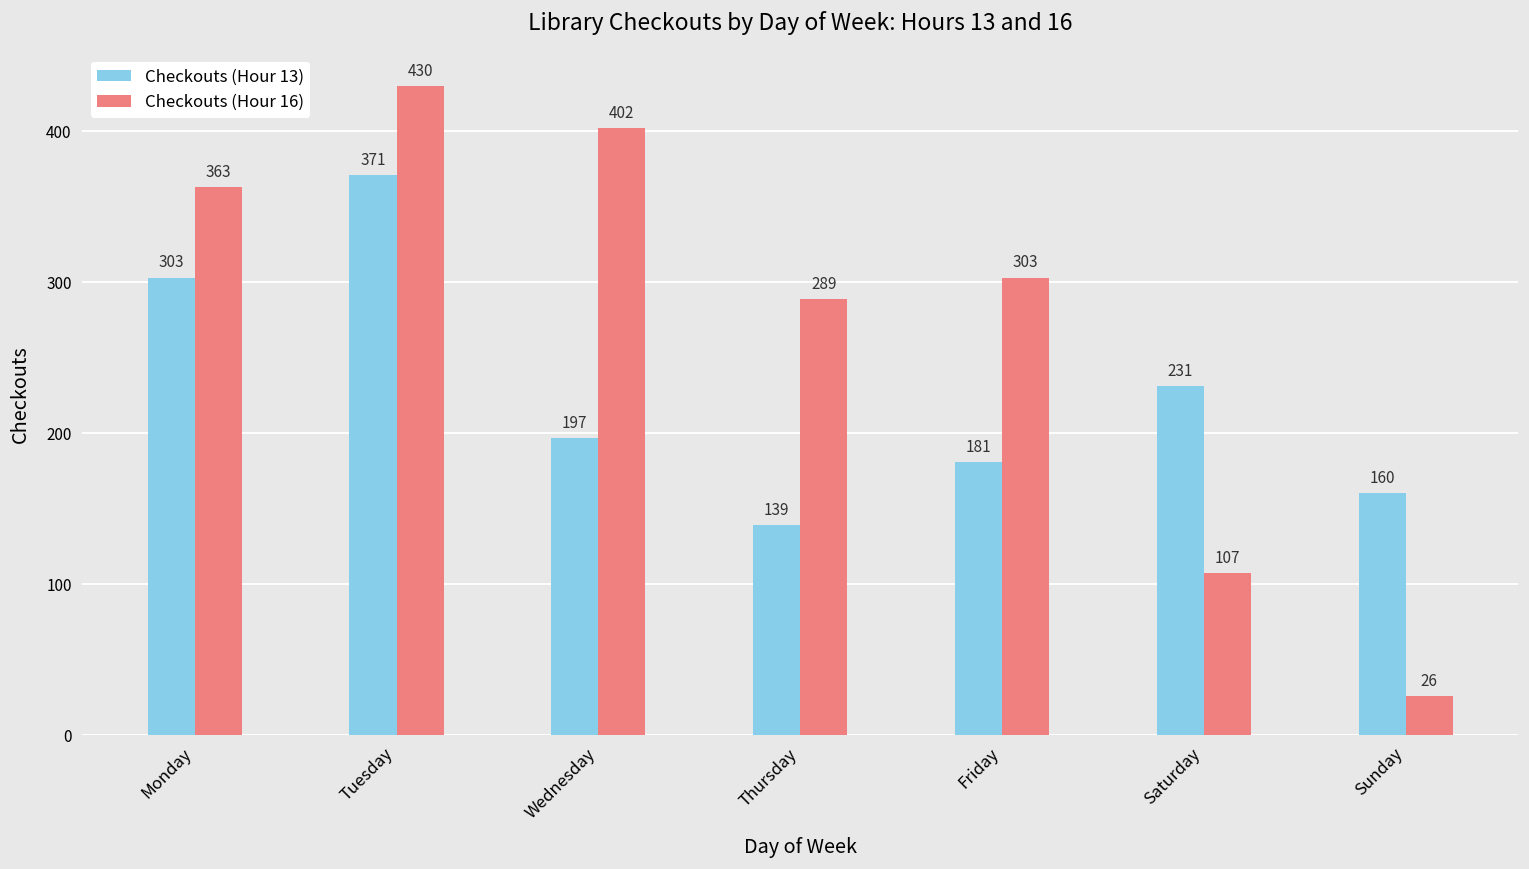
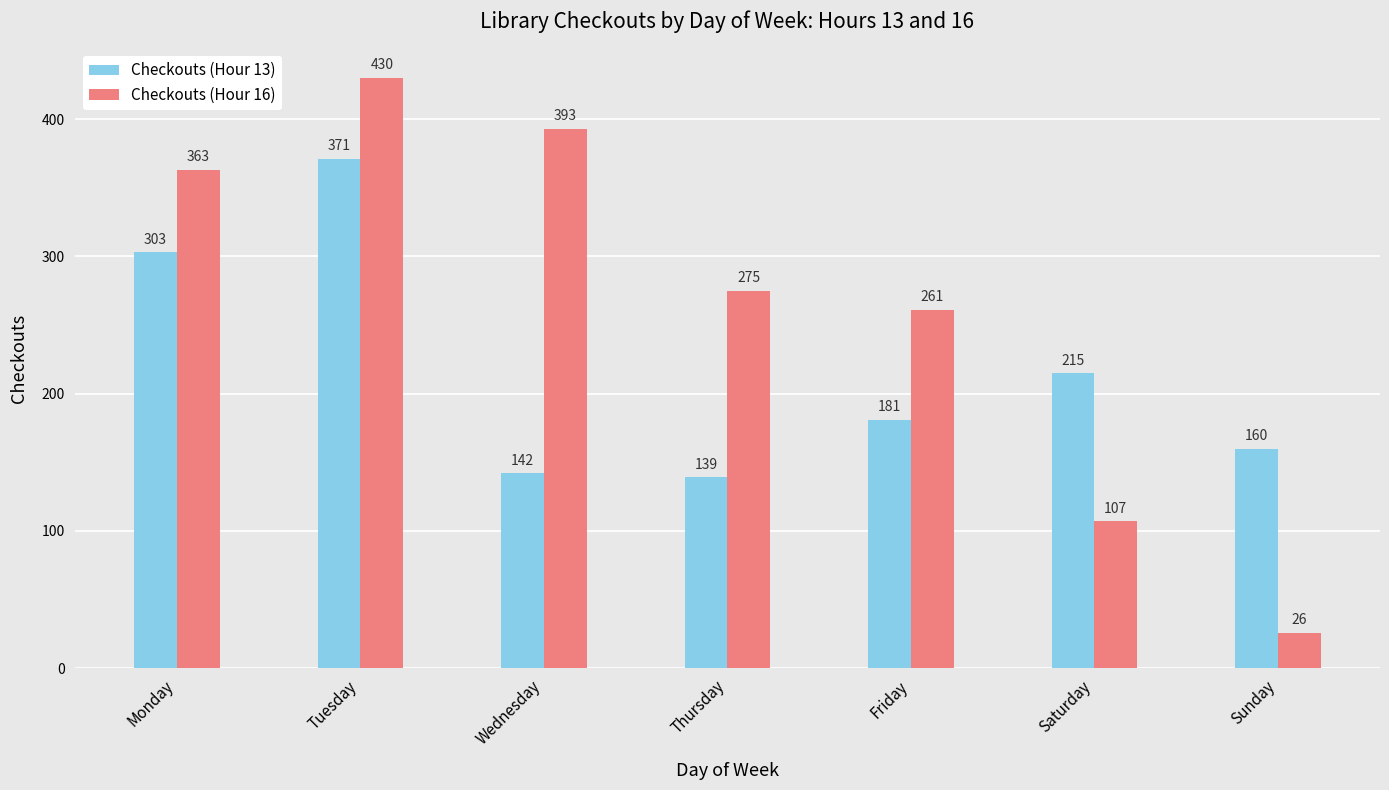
  {
    "Checkouts (Hour 13)": {
      "Monday": 303,
      "Tuesday": 371,
-     "Wednesday": 197,
+     "Wednesday": 142,
      "Thursday": 139,
      "Friday": 181,
-     "Saturday": 231,
+     "Saturday": 215,
      "Sunday": 160
    },
    "Checkouts (Hour 16)": {
      "Monday": 363,
      "Tuesday": 430,
-     "Wednesday": 402,
-     "Thursday": 289,
-     "Friday": 303,
+     "Wednesday": 393,
+     "Thursday": 275,
+     "Friday": 261,
      "Saturday": 107,
      "Sunday": 26
    }
  }
